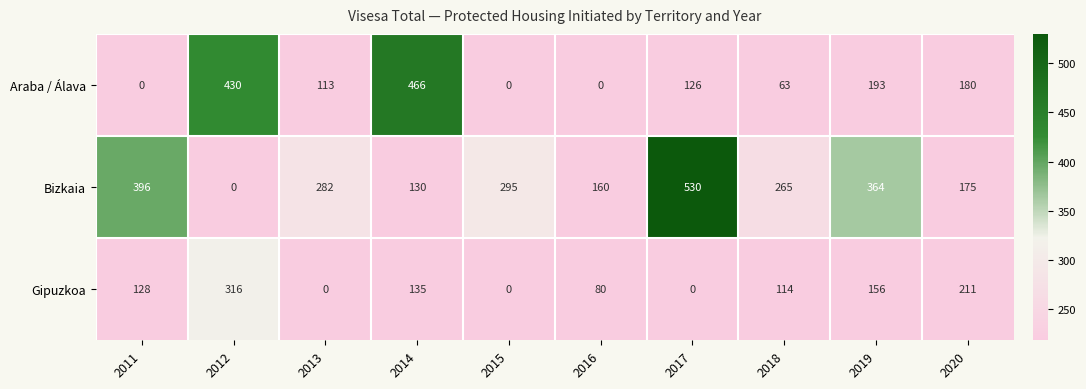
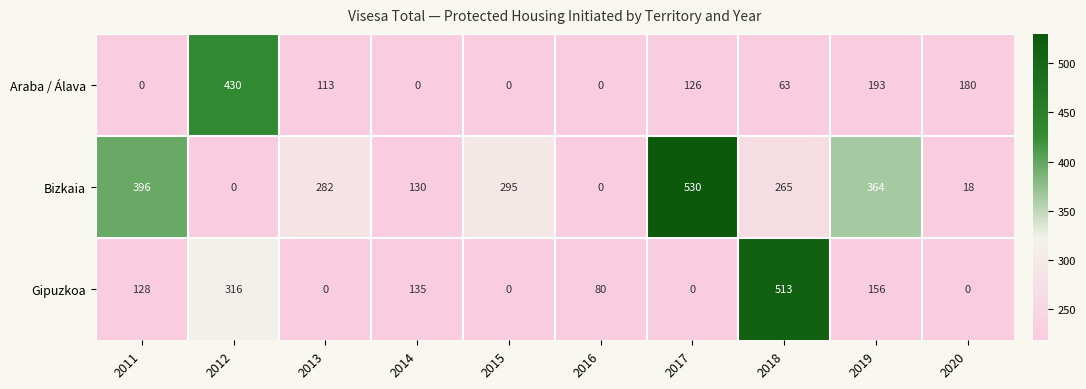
  {
    "Araba / Álava": {
      "2011": 0,
      "2012": 430,
      "2013": 113,
-     "2014": 466,
+     "2014": 0,
      "2015": 0,
      "2016": 0,
      "2017": 126,
      "2018": 63,
      "2019": 193,
      "2020": 180
    },
    "Bizkaia": {
      "2011": 396,
      "2012": 0,
      "2013": 282,
      "2014": 130,
      "2015": 295,
-     "2016": 160,
+     "2016": 0,
      "2017": 530,
      "2018": 265,
      "2019": 364,
-     "2020": 175
+     "2020": 18
    },
    "Gipuzkoa": {
      "2011": 128,
      "2012": 316,
      "2013": 0,
      "2014": 135,
      "2015": 0,
      "2016": 80,
      "2017": 0,
-     "2018": 114,
+     "2018": 513,
      "2019": 156,
-     "2020": 211
+     "2020": 0
    }
  }
